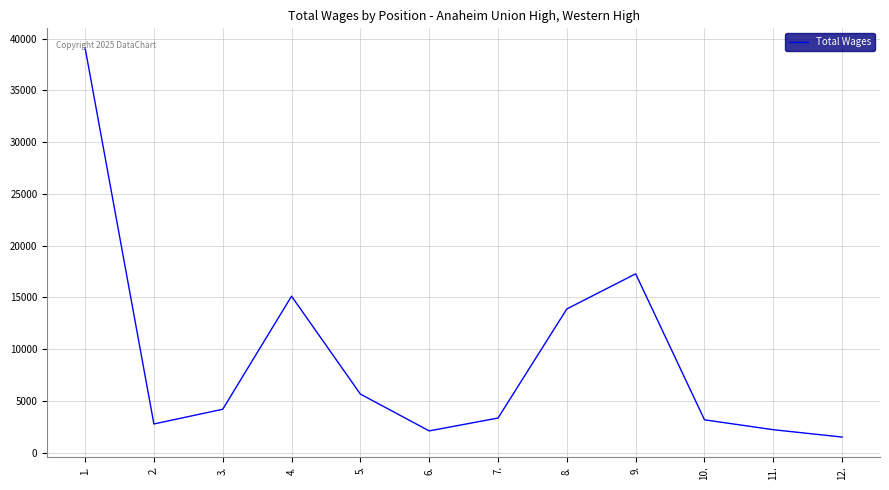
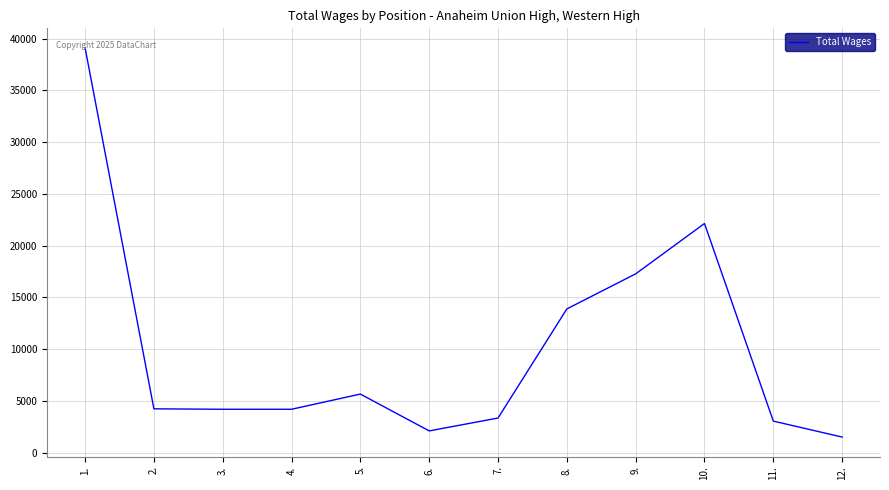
  {
-   "2.": 2800,
+   "2.": 4200,
    "3.": 4200,
-   "4.": 15100,
+   "4.": 4200,
    "5.": 5700,
    "6.": 2100,
    "7.": 3400,
    "8.": 13900,
    "9.": 17300,
-   "10.": 3200,
-   "11.": 2200,
+   "10.": 22100,
+   "11.": 3100,
    "12.": 1500
  }
